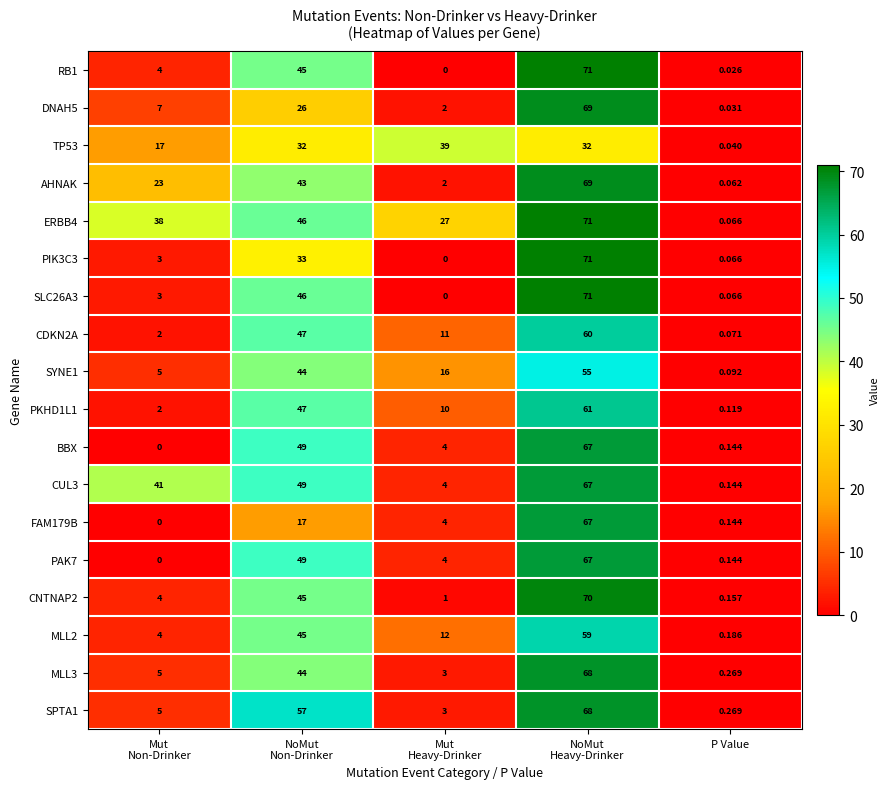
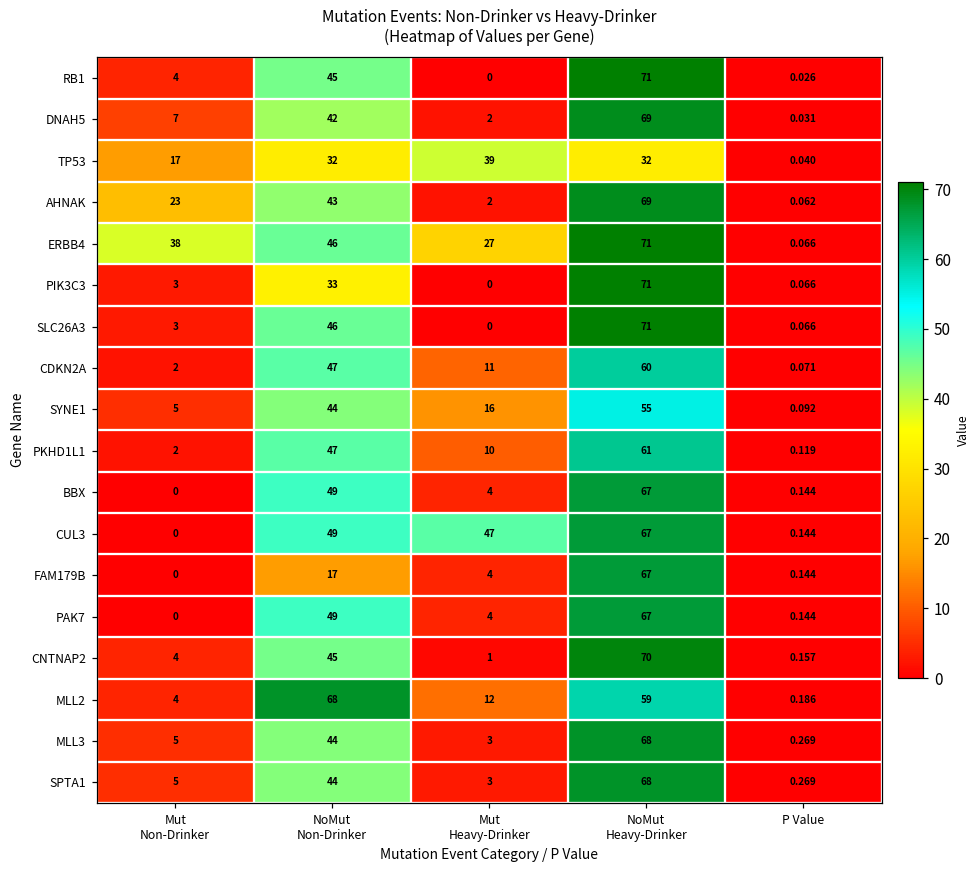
  {
    "RB1": {
      "Mut Non-Drinker": 4,
      "NoMut Non-Drinker": 45,
      "Mut Heavy-Drinker": 0,
      "NoMut Heavy-Drinker": 71,
      "P Value": 0.026
    },
    "DNAH5": {
      "Mut Non-Drinker": 7,
-     "NoMut Non-Drinker": 26,
+     "NoMut Non-Drinker": 42,
      "Mut Heavy-Drinker": 2,
      "NoMut Heavy-Drinker": 69,
      "P Value": 0.031
    },
    "TP53": {
      "Mut Non-Drinker": 17,
      "NoMut Non-Drinker": 32,
      "Mut Heavy-Drinker": 39,
      "NoMut Heavy-Drinker": 32,
      "P Value": 0.040
    },
    "AHNAK": {
      "Mut Non-Drinker": 23,
      "NoMut Non-Drinker": 43,
      "Mut Heavy-Drinker": 2,
      "NoMut Heavy-Drinker": 69,
      "P Value": 0.062
    },
    "ERBB4": {
      "Mut Non-Drinker": 38,
      "NoMut Non-Drinker": 46,
      "Mut Heavy-Drinker": 27,
      "NoMut Heavy-Drinker": 71,
      "P Value": 0.066
    },
    "PIK3C3": {
      "Mut Non-Drinker": 3,
      "NoMut Non-Drinker": 33,
      "Mut Heavy-Drinker": 0,
      "NoMut Heavy-Drinker": 71,
      "P Value": 0.066
    },
    "SLC26A3": {
      "Mut Non-Drinker": 3,
      "NoMut Non-Drinker": 46,
      "Mut Heavy-Drinker": 0,
      "NoMut Heavy-Drinker": 71,
      "P Value": 0.066
    },
    "CDKN2A": {
      "Mut Non-Drinker": 2,
      "NoMut Non-Drinker": 47,
      "Mut Heavy-Drinker": 11,
      "NoMut Heavy-Drinker": 60,
      "P Value": 0.071
    },
    "SYNE1": {
      "Mut Non-Drinker": 5,
      "NoMut Non-Drinker": 44,
      "Mut Heavy-Drinker": 16,
      "NoMut Heavy-Drinker": 55,
      "P Value": 0.092
    },
    "PKHD1L1": {
      "Mut Non-Drinker": 2,
      "NoMut Non-Drinker": 47,
      "Mut Heavy-Drinker": 10,
      "NoMut Heavy-Drinker": 61,
      "P Value": 0.119
    },
    "BBX": {
      "Mut Non-Drinker": 0,
      "NoMut Non-Drinker": 49,
      "Mut Heavy-Drinker": 4,
      "NoMut Heavy-Drinker": 67,
      "P Value": 0.144
    },
    "CUL3": {
-     "Mut Non-Drinker": 41,
+     "Mut Non-Drinker": 0,
      "NoMut Non-Drinker": 49,
-     "Mut Heavy-Drinker": 4,
+     "Mut Heavy-Drinker": 47,
      "NoMut Heavy-Drinker": 67,
      "P Value": 0.144
    },
    "FAM179B": {
      "Mut Non-Drinker": 0,
      "NoMut Non-Drinker": 17,
      "Mut Heavy-Drinker": 4,
      "NoMut Heavy-Drinker": 67,
      "P Value": 0.144
    },
    "PAK7": {
      "Mut Non-Drinker": 0,
      "NoMut Non-Drinker": 49,
      "Mut Heavy-Drinker": 4,
      "NoMut Heavy-Drinker": 67,
      "P Value": 0.144
    },
    "CNTNAP2": {
      "Mut Non-Drinker": 4,
      "NoMut Non-Drinker": 45,
      "Mut Heavy-Drinker": 1,
      "NoMut Heavy-Drinker": 70,
      "P Value": 0.157
    },
    "MLL2": {
      "Mut Non-Drinker": 4,
-     "NoMut Non-Drinker": 45,
+     "NoMut Non-Drinker": 68,
      "Mut Heavy-Drinker": 12,
      "NoMut Heavy-Drinker": 59,
      "P Value": 0.186
    },
    "MLL3": {
      "Mut Non-Drinker": 5,
      "NoMut Non-Drinker": 44,
      "Mut Heavy-Drinker": 3,
      "NoMut Heavy-Drinker": 68,
      "P Value": 0.269
    },
    "SPTA1": {
      "Mut Non-Drinker": 5,
-     "NoMut Non-Drinker": 57,
+     "NoMut Non-Drinker": 44,
      "Mut Heavy-Drinker": 3,
      "NoMut Heavy-Drinker": 68,
      "P Value": 0.269
    }
  }
